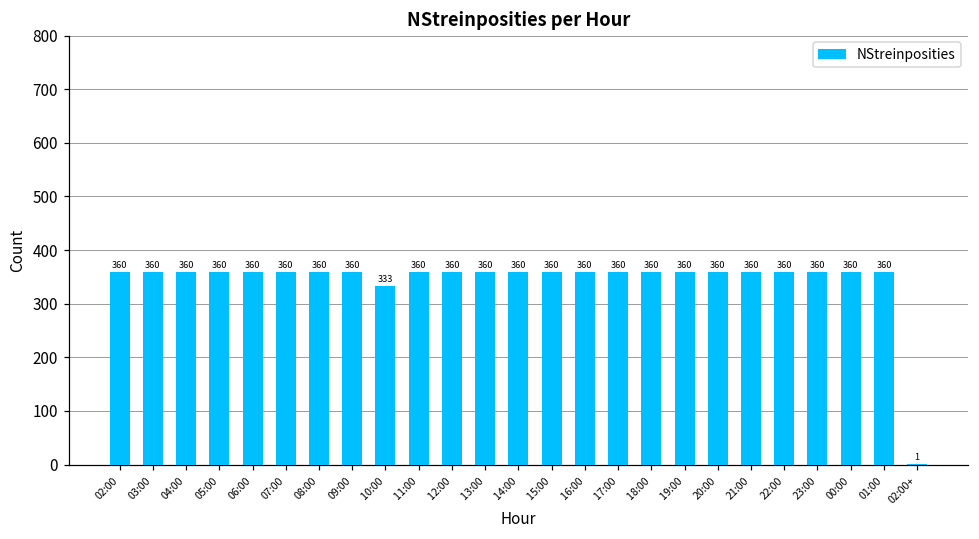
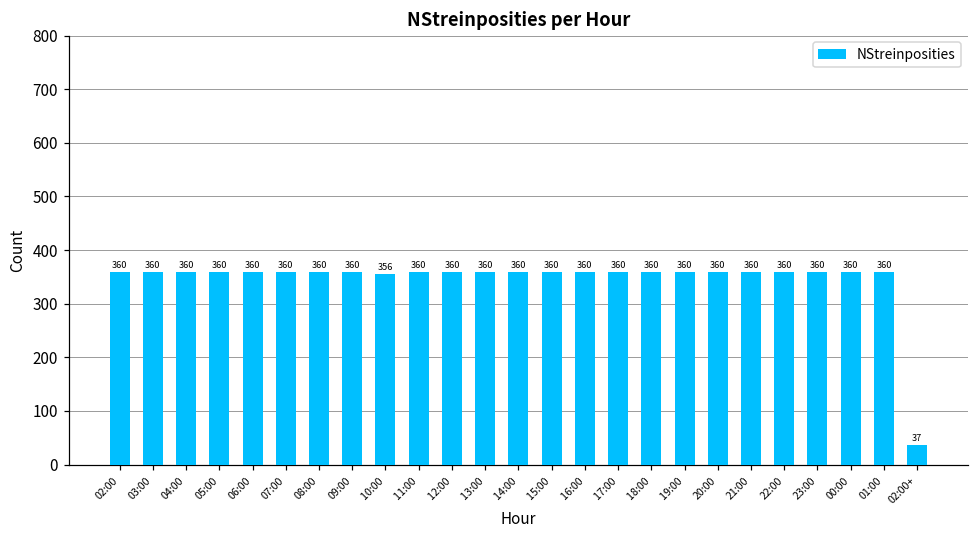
  {
    "02:00": 360,
    "03:00": 360,
    "04:00": 360,
    "05:00": 360,
    "06:00": 360,
    "07:00": 360,
    "08:00": 360,
    "09:00": 360,
-   "10:00": 333,
+   "10:00": 356,
    "11:00": 360,
    "12:00": 360,
    "13:00": 360,
    "14:00": 360,
    "15:00": 360,
    "16:00": 360,
    "17:00": 360,
    "18:00": 360,
    "19:00": 360,
    "20:00": 360,
    "21:00": 360,
    "22:00": 360,
    "23:00": 360,
    "00:00": 360,
    "01:00": 360,
-   "02:00+": 1
+   "02:00+": 37
  }
